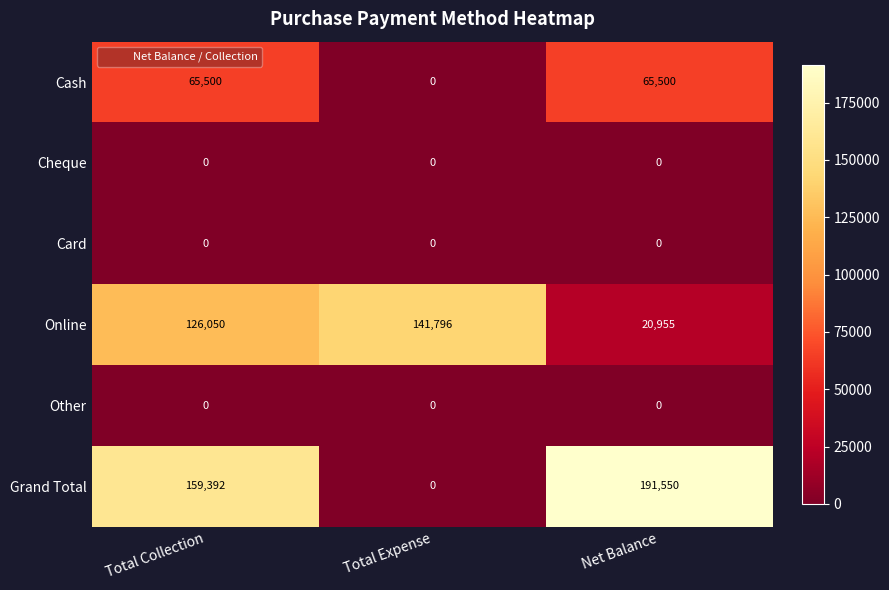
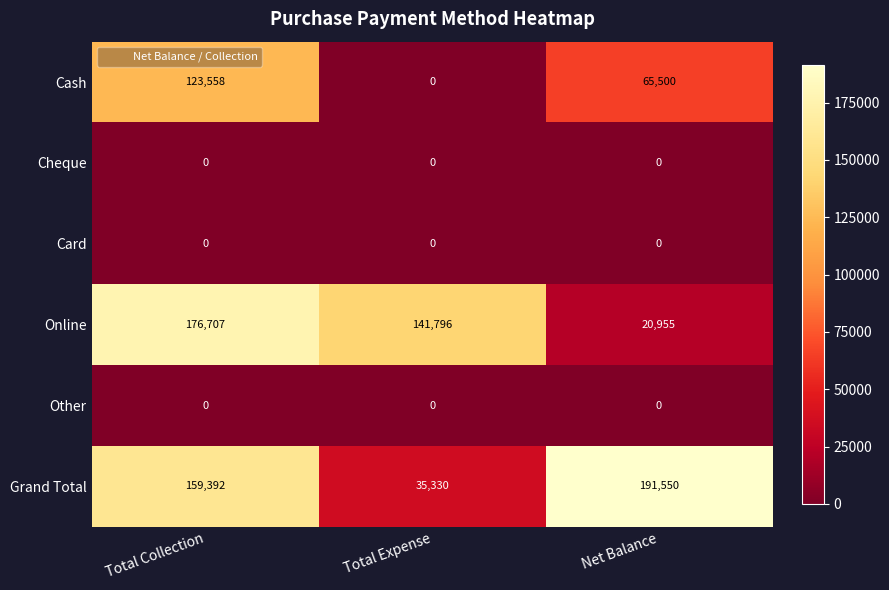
  {
    "Cash": {
-     "Total Collection": "65,500",
+     "Total Collection": "123,558",
      "Total Expense": "0",
      "Net Balance": "65,500"
    },
    "Cheque": {
      "Total Collection": "0",
      "Total Expense": "0",
      "Net Balance": "0"
    },
    "Card": {
      "Total Collection": "0",
      "Total Expense": "0",
      "Net Balance": "0"
    },
    "Online": {
-     "Total Collection": "126,050",
+     "Total Collection": "176,707",
      "Total Expense": "141,796",
      "Net Balance": "20,955"
    },
    "Other": {
      "Total Collection": "0",
      "Total Expense": "0",
      "Net Balance": "0"
    },
    "Grand Total": {
      "Total Collection": "159,392",
-     "Total Expense": "0",
+     "Total Expense": "35,330",
      "Net Balance": "191,550"
    }
  }
